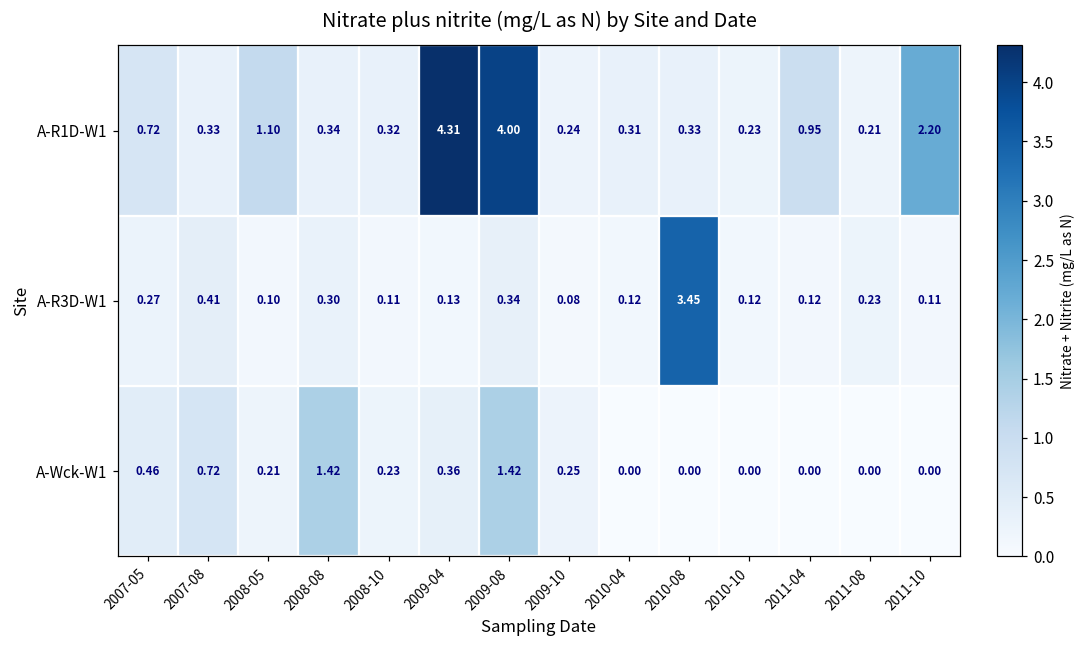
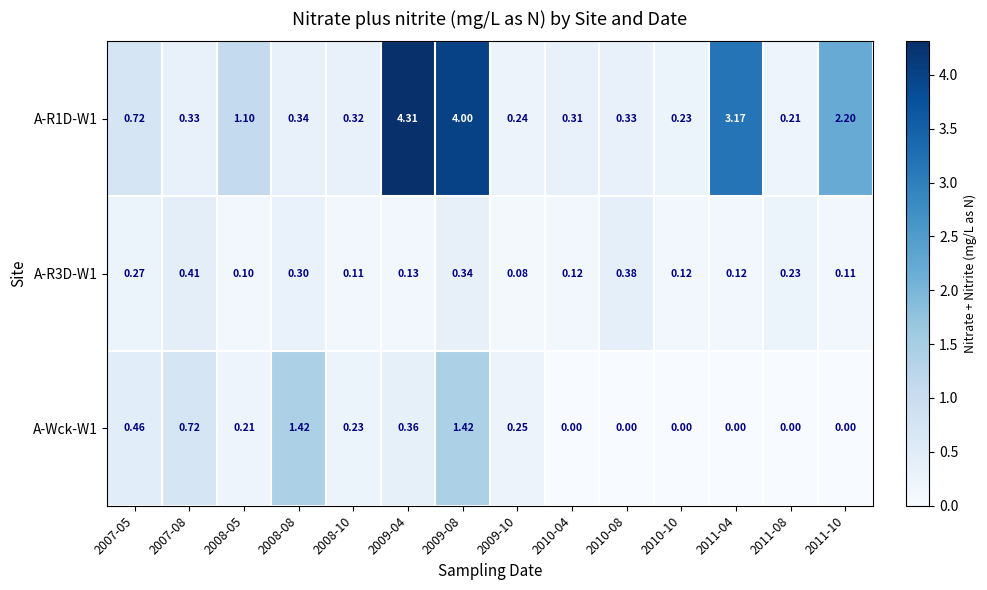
  {
    "A-R1D-W1": {
      "2007-05": 0.72,
      "2007-08": 0.33,
      "2008-05": 1.10,
      "2008-08": 0.34,
      "2008-10": 0.32,
      "2009-04": 4.31,
      "2009-08": 4.00,
      "2009-10": 0.24,
      "2010-04": 0.31,
      "2010-08": 0.33,
      "2010-10": 0.23,
-     "2011-04": 0.95,
+     "2011-04": 3.17,
      "2011-08": 0.21,
      "2011-10": 2.20
    },
    "A-R3D-W1": {
      "2007-05": 0.27,
      "2007-08": 0.41,
      "2008-05": 0.10,
      "2008-08": 0.30,
      "2008-10": 0.11,
      "2009-04": 0.13,
      "2009-08": 0.34,
      "2009-10": 0.08,
      "2010-04": 0.12,
-     "2010-08": 3.45,
+     "2010-08": 0.38,
      "2010-10": 0.12,
      "2011-04": 0.12,
      "2011-08": 0.23,
      "2011-10": 0.11
    },
    "A-Wck-W1": {
      "2007-05": 0.46,
      "2007-08": 0.72,
      "2008-05": 0.21,
      "2008-08": 1.42,
      "2008-10": 0.23,
      "2009-04": 0.36,
      "2009-08": 1.42,
      "2009-10": 0.25,
      "2010-04": 0.00,
      "2010-08": 0.00,
      "2010-10": 0.00,
      "2011-04": 0.00,
      "2011-08": 0.00,
      "2011-10": 0.00
    }
  }
